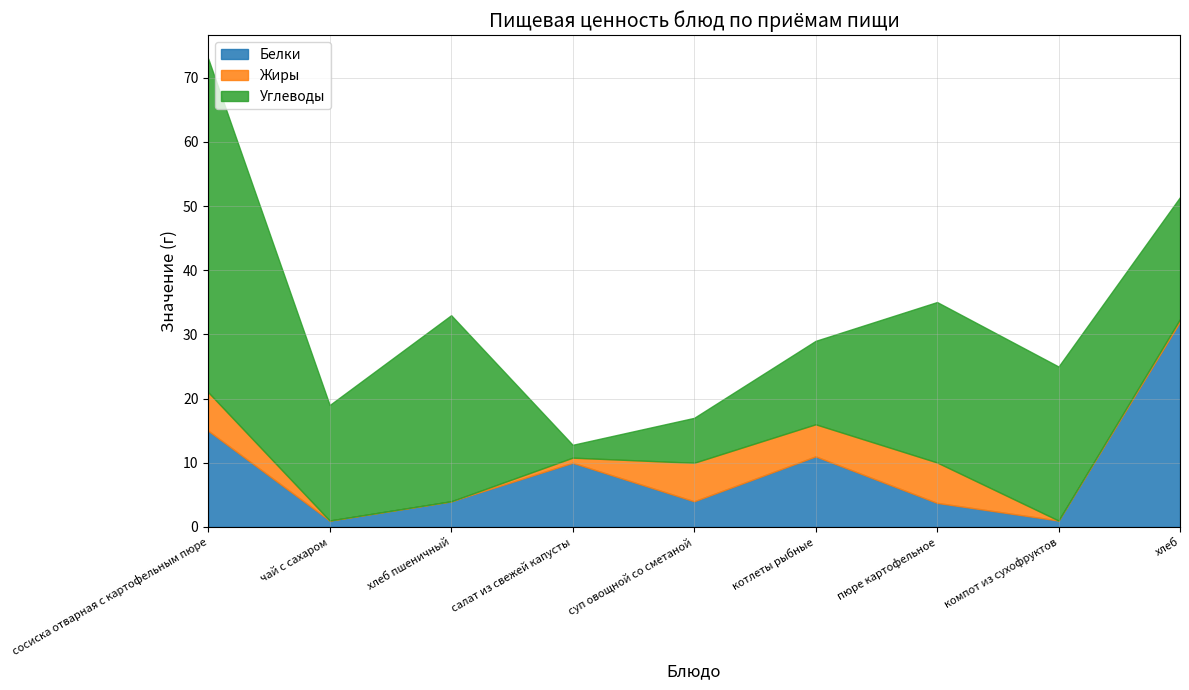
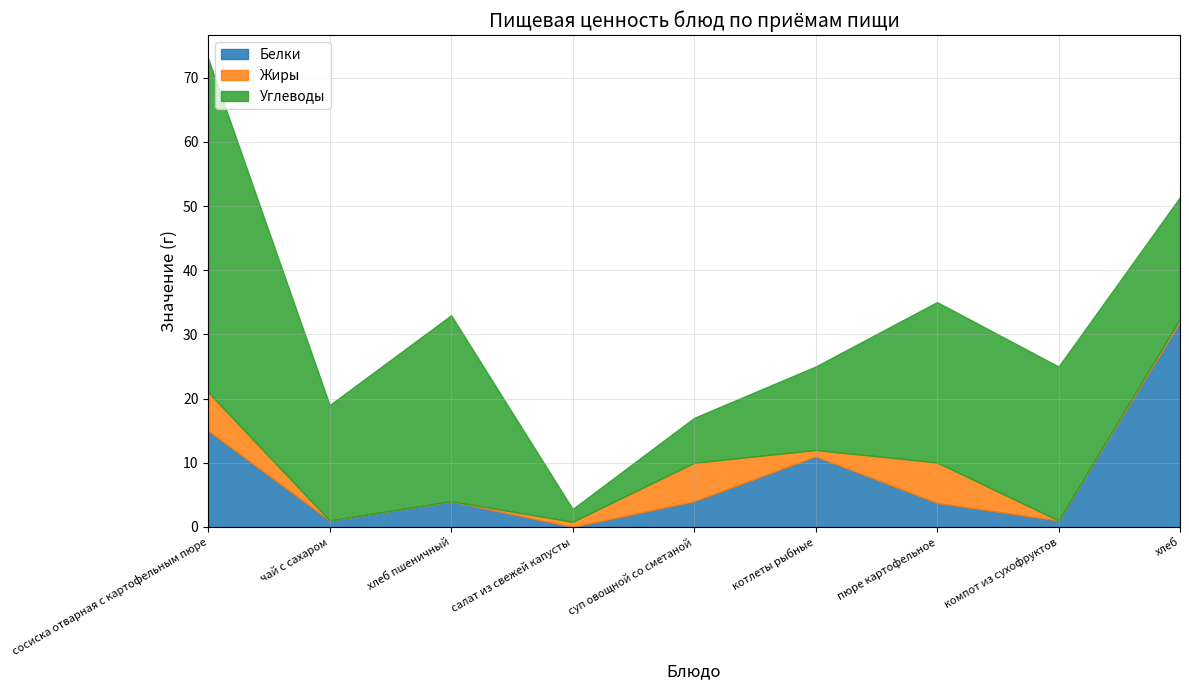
  {
    "Белки": {
      "сосиска отварная с картофельным пюре": 15,
-     "салат из свежей капусты": 10,
+     "салат из свежей капусты": 0,
      "суп овощной со сметаной": 4,
      "котлеты рыбные": 11,
      "пюре картофельное": 4,
      "хлеб": 32
    },
    "Жиры": {
      "сосиска отварная с картофельным пюре": 6,
      "салат из свежей капусты": 1,
      "суп овощной со сметаной": 6,
-     "котлеты рыбные": 5,
+     "котлеты рыбные": 1,
      "пюре картофельное": 6,
      "хлеб": 0
    },
    "Углеводы": {
      "сосиска отварная с картофельным пюре": 52,
      "чай с сахаром": 18,
      "хлеб пшеничный": 29,
      "салат из свежей капусты": 2,
      "суп овощной со сметаной": 7,
      "котлеты рыбные": 13,
      "пюре картофельное": 25,
      "компот из сухофруктов": 24,
      "хлеб": 19
    }
  }
